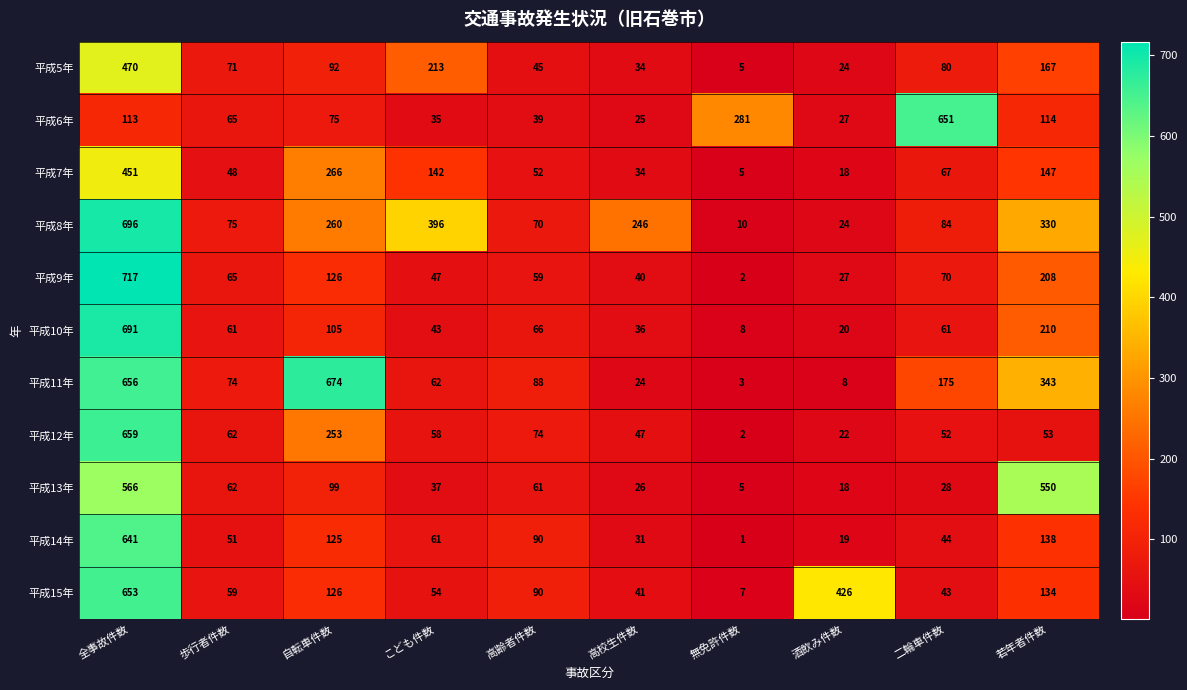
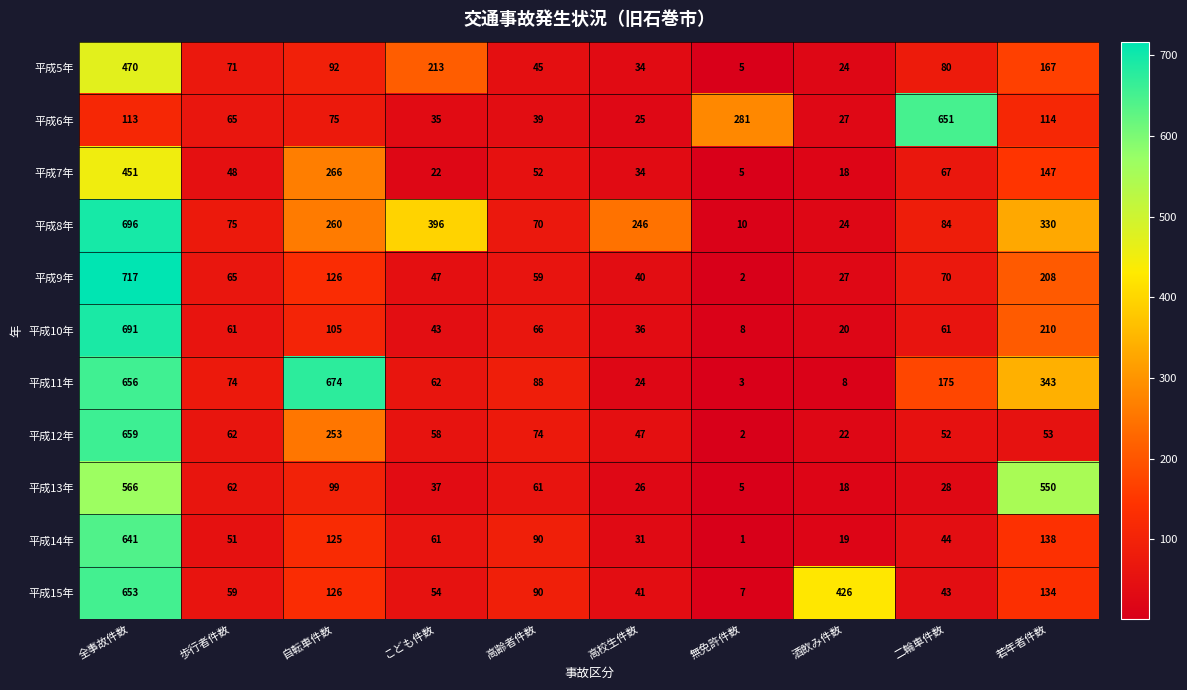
  {
    "平成5年": {
      "全事故件数": 470,
      "歩行者件数": 71,
      "自転車件数": 92,
      "こども件数": 213,
      "高齢者件数": 45,
      "高校生件数": 34,
      "無免許件数": 5,
      "酒飲み件数": 24,
      "二輪車件数": 80,
      "若年者件数": 167
    },
    "平成6年": {
      "全事故件数": 113,
      "歩行者件数": 65,
      "自転車件数": 75,
      "こども件数": 35,
      "高齢者件数": 39,
      "高校生件数": 25,
      "無免許件数": 281,
      "酒飲み件数": 27,
      "二輪車件数": 651,
      "若年者件数": 114
    },
    "平成7年": {
      "全事故件数": 451,
      "歩行者件数": 48,
      "自転車件数": 266,
-     "こども件数": 142,
+     "こども件数": 22,
      "高齢者件数": 52,
      "高校生件数": 34,
      "無免許件数": 5,
      "酒飲み件数": 18,
      "二輪車件数": 67,
      "若年者件数": 147
    },
    "平成8年": {
      "全事故件数": 696,
      "歩行者件数": 75,
      "自転車件数": 260,
      "こども件数": 396,
      "高齢者件数": 70,
      "高校生件数": 246,
      "無免許件数": 10,
      "酒飲み件数": 24,
      "二輪車件数": 84,
      "若年者件数": 330
    },
    "平成9年": {
      "全事故件数": 717,
      "歩行者件数": 65,
      "自転車件数": 126,
      "こども件数": 47,
      "高齢者件数": 59,
      "高校生件数": 40,
      "無免許件数": 2,
      "酒飲み件数": 27,
      "二輪車件数": 70,
      "若年者件数": 208
    },
    "平成10年": {
      "全事故件数": 691,
      "歩行者件数": 61,
      "自転車件数": 105,
      "こども件数": 43,
      "高齢者件数": 66,
      "高校生件数": 36,
      "無免許件数": 8,
      "酒飲み件数": 20,
      "二輪車件数": 61,
      "若年者件数": 210
    },
    "平成11年": {
      "全事故件数": 656,
      "歩行者件数": 74,
      "自転車件数": 674,
      "こども件数": 62,
      "高齢者件数": 88,
      "高校生件数": 24,
      "無免許件数": 3,
      "酒飲み件数": 8,
      "二輪車件数": 175,
      "若年者件数": 343
    },
    "平成12年": {
      "全事故件数": 659,
      "歩行者件数": 62,
      "自転車件数": 253,
      "こども件数": 58,
      "高齢者件数": 74,
      "高校生件数": 47,
      "無免許件数": 2,
      "酒飲み件数": 22,
      "二輪車件数": 52,
      "若年者件数": 53
    },
    "平成13年": {
      "全事故件数": 566,
      "歩行者件数": 62,
      "自転車件数": 99,
      "こども件数": 37,
      "高齢者件数": 61,
      "高校生件数": 26,
      "無免許件数": 5,
      "酒飲み件数": 18,
      "二輪車件数": 28,
      "若年者件数": 550
    },
    "平成14年": {
      "全事故件数": 641,
      "歩行者件数": 51,
      "自転車件数": 125,
      "こども件数": 61,
      "高齢者件数": 90,
      "高校生件数": 31,
      "無免許件数": 1,
      "酒飲み件数": 19,
      "二輪車件数": 44,
      "若年者件数": 138
    },
    "平成15年": {
      "全事故件数": 653,
      "歩行者件数": 59,
      "自転車件数": 126,
      "こども件数": 54,
      "高齢者件数": 90,
      "高校生件数": 41,
      "無免許件数": 7,
      "酒飲み件数": 426,
      "二輪車件数": 43,
      "若年者件数": 134
    }
  }
